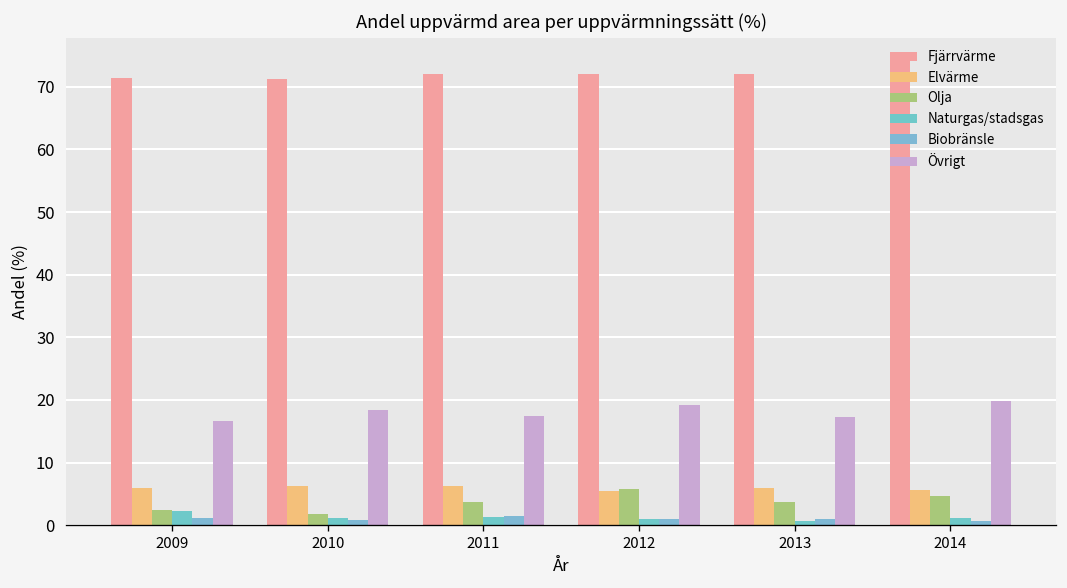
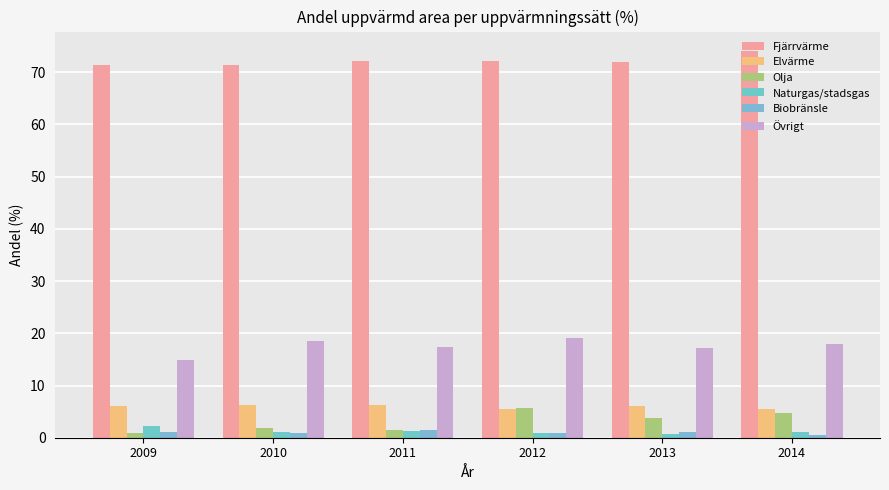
  {
    "Olja": {
-     "2009": 2,
+     "2009": 1,
      "2010": 2,
-     "2011": 4,
+     "2011": 2,
      "2012": 6,
      "2013": 4,
      "2014": 5
    },
    "Övrigt": {
-     "2009": 17,
+     "2009": 15,
      "2010": 18,
      "2011": 17,
      "2012": 19,
      "2013": 17,
-     "2014": 20
+     "2014": 18
    }
  }
